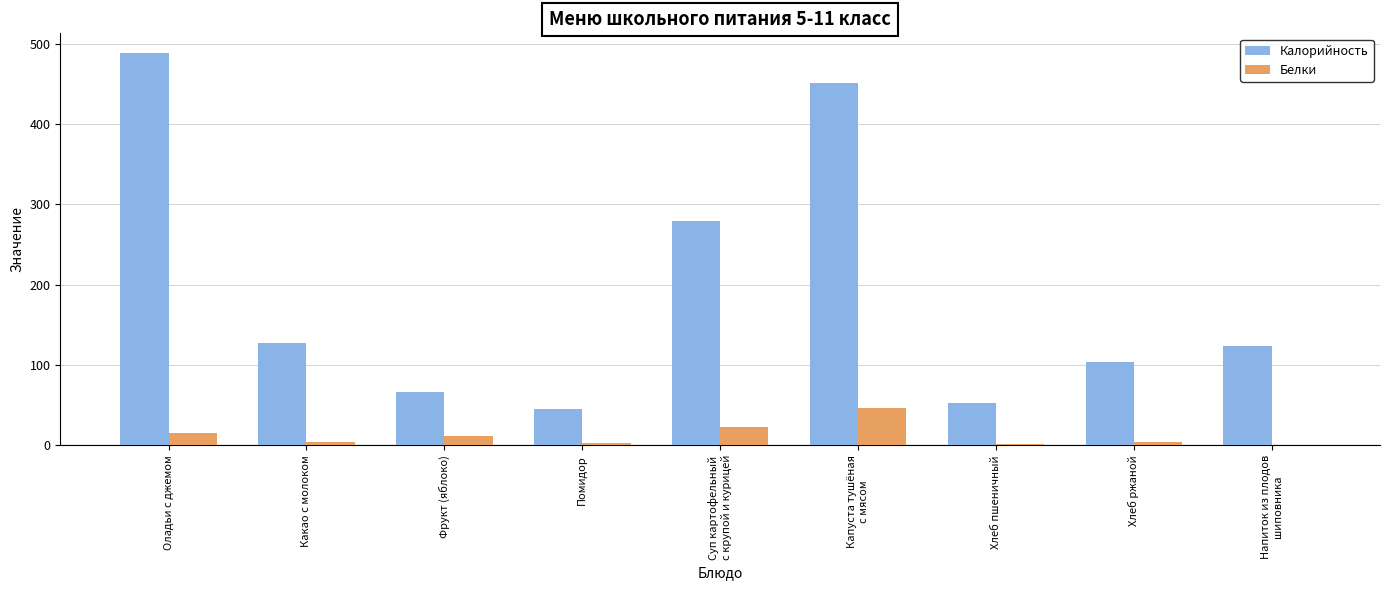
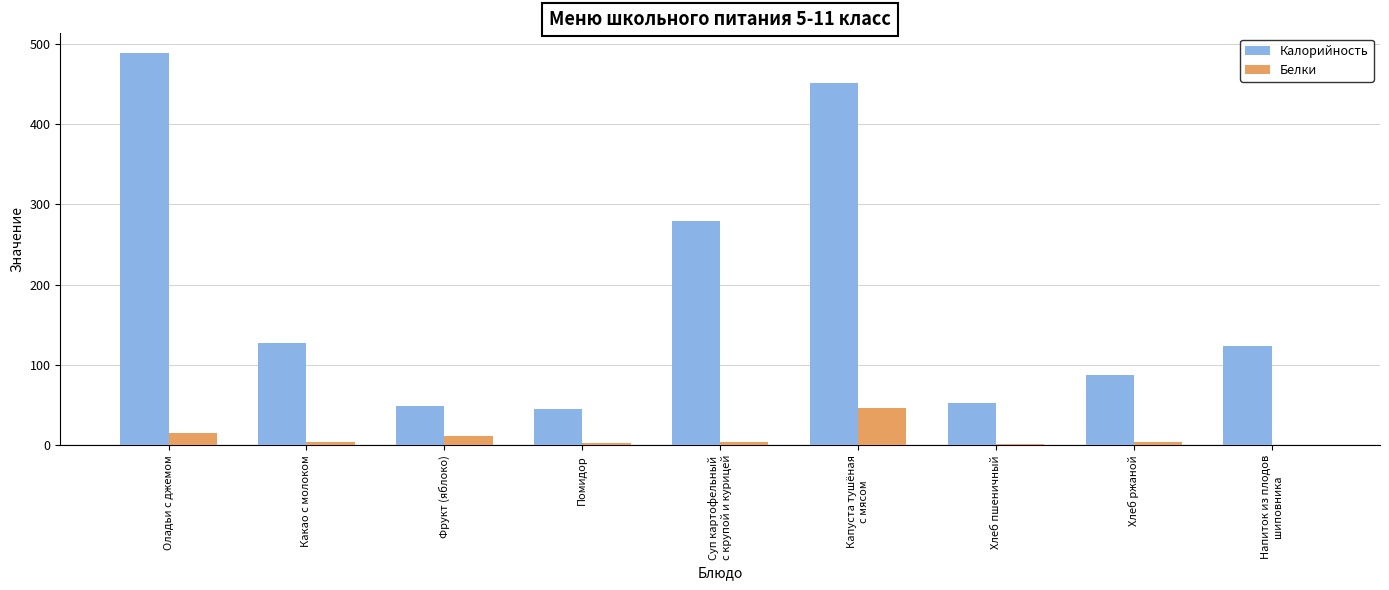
  {
    "Калорийность": {
      "Оладьи с джемом": 490,
      "Какао с молоком": 130,
-     "Фрукт (яблоко)": 70,
+     "Фрукт (яблоко)": 50,
      "Помидор": 50,
      "Суп картофельный с крупой и курицей": 280,
      "Капуста тушёная с мясом": 450,
      "Хлеб пшеничный": 50,
-     "Хлеб ржаной": 100,
+     "Хлеб ржаной": 90,
      "Напиток из плодов шиповника": 120
    },
    "Белки": {
      "Оладьи с джемом": 20,
      "Какао с молоком": 0,
      "Фрукт (яблоко)": 10,
-     "Суп картофельный с крупой и курицей": 20,
+     "Суп картофельный с крупой и курицей": 0,
      "Капуста тушёная с мясом": 50,
      "Хлеб ржаной": 0
    }
  }
